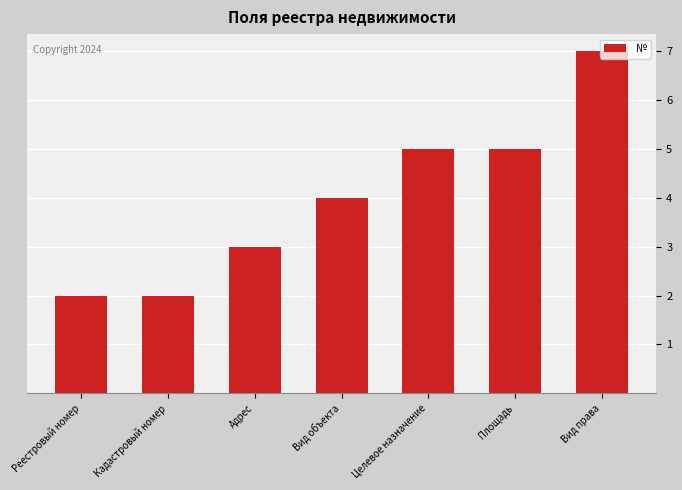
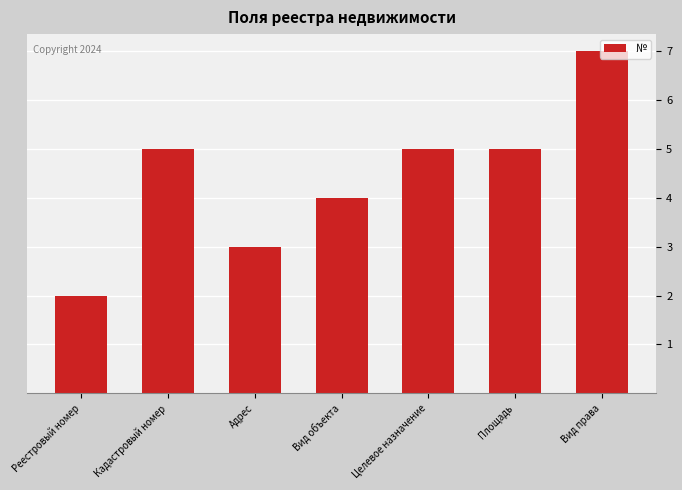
  {
    "Реестровый номер": 2,
-   "Кадастровый номер": 2,
+   "Кадастровый номер": 5,
    "Адрес": 3,
    "Вид объекта": 4,
    "Целевое назначение": 5,
    "Площадь": 5
  }
